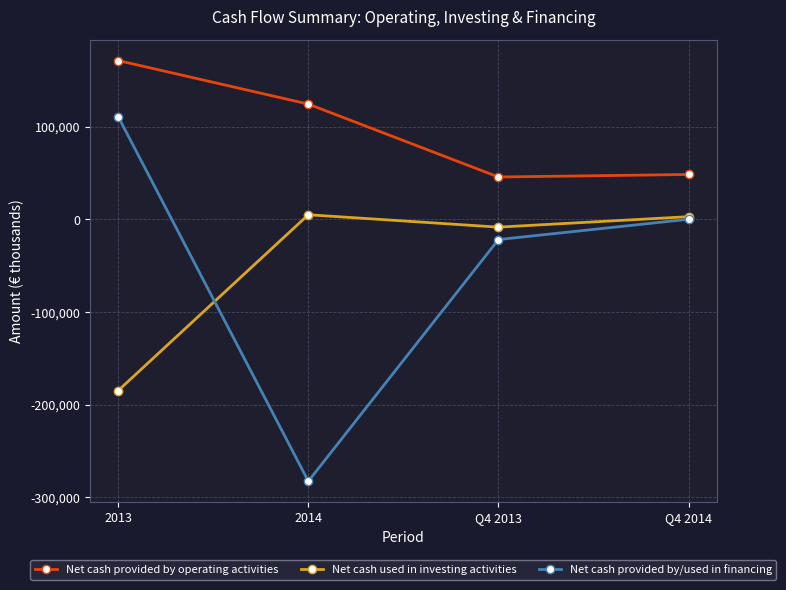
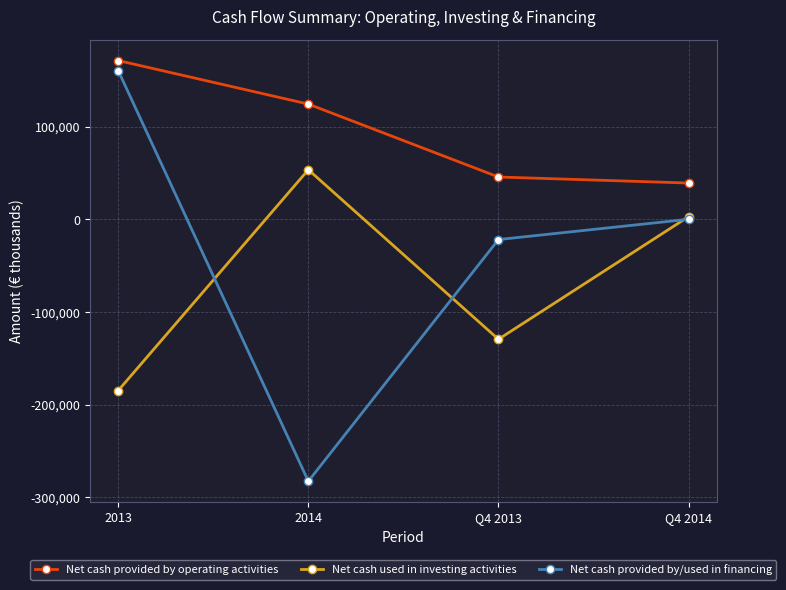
  {
    "Net cash provided by operating activities": {
      "2013": "170,000",
      "2014": "120,000",
      "Q4 2013": "50,000",
-     "Q4 2014": "50,000"
+     "Q4 2014": "40,000"
    },
    "Net cash used in investing activities": {
      "2013": "-180,000",
-     "2014": "10,000",
-     "Q4 2013": "-10,000",
+     "2014": "50,000",
+     "Q4 2013": "-130,000",
      "Q4 2014": "0"
    },
    "Net cash provided by/used in financing": {
-     "2013": "110,000",
+     "2013": "160,000",
      "2014": "-280,000",
      "Q4 2013": "-20,000",
      "Q4 2014": "0"
    }
  }
